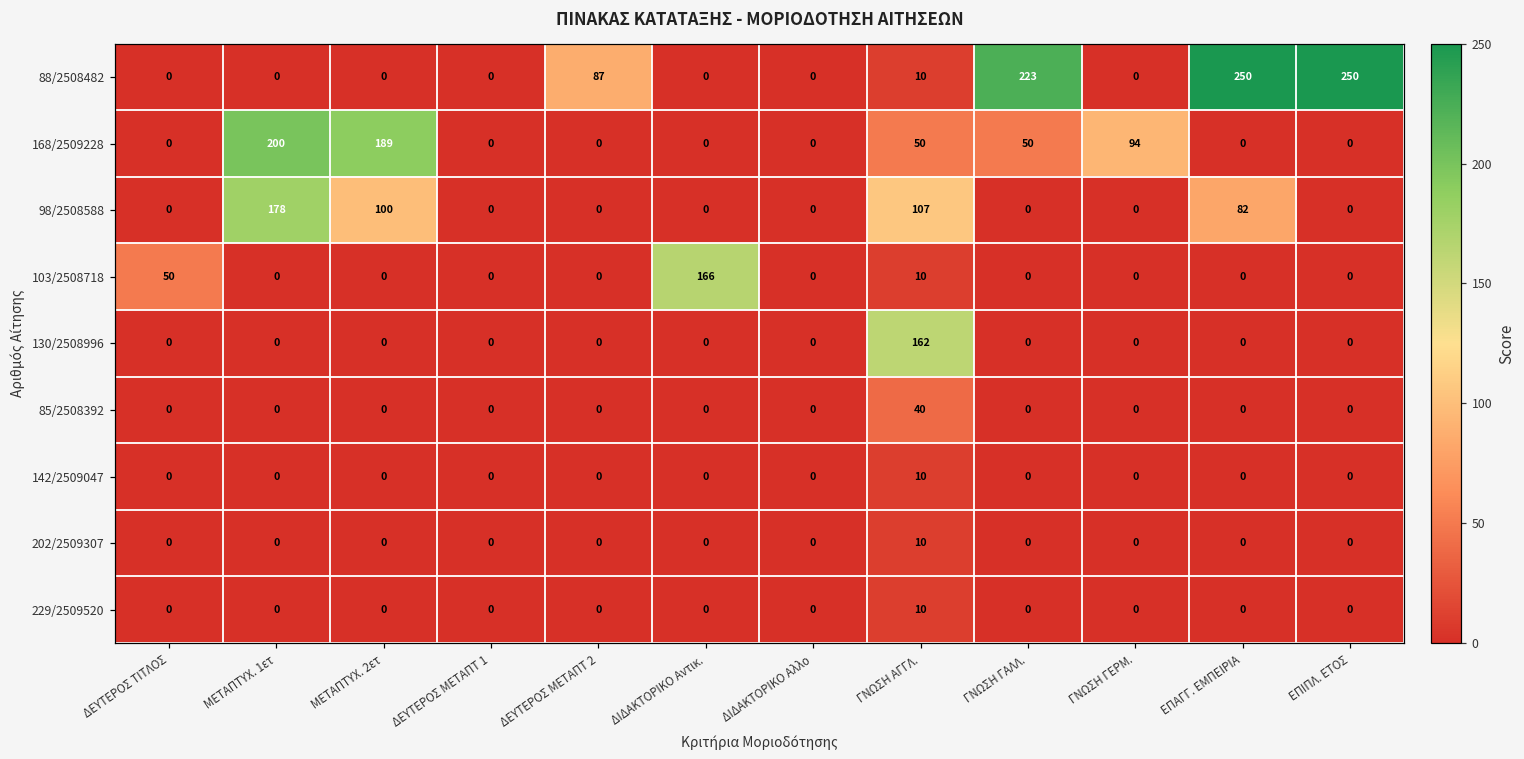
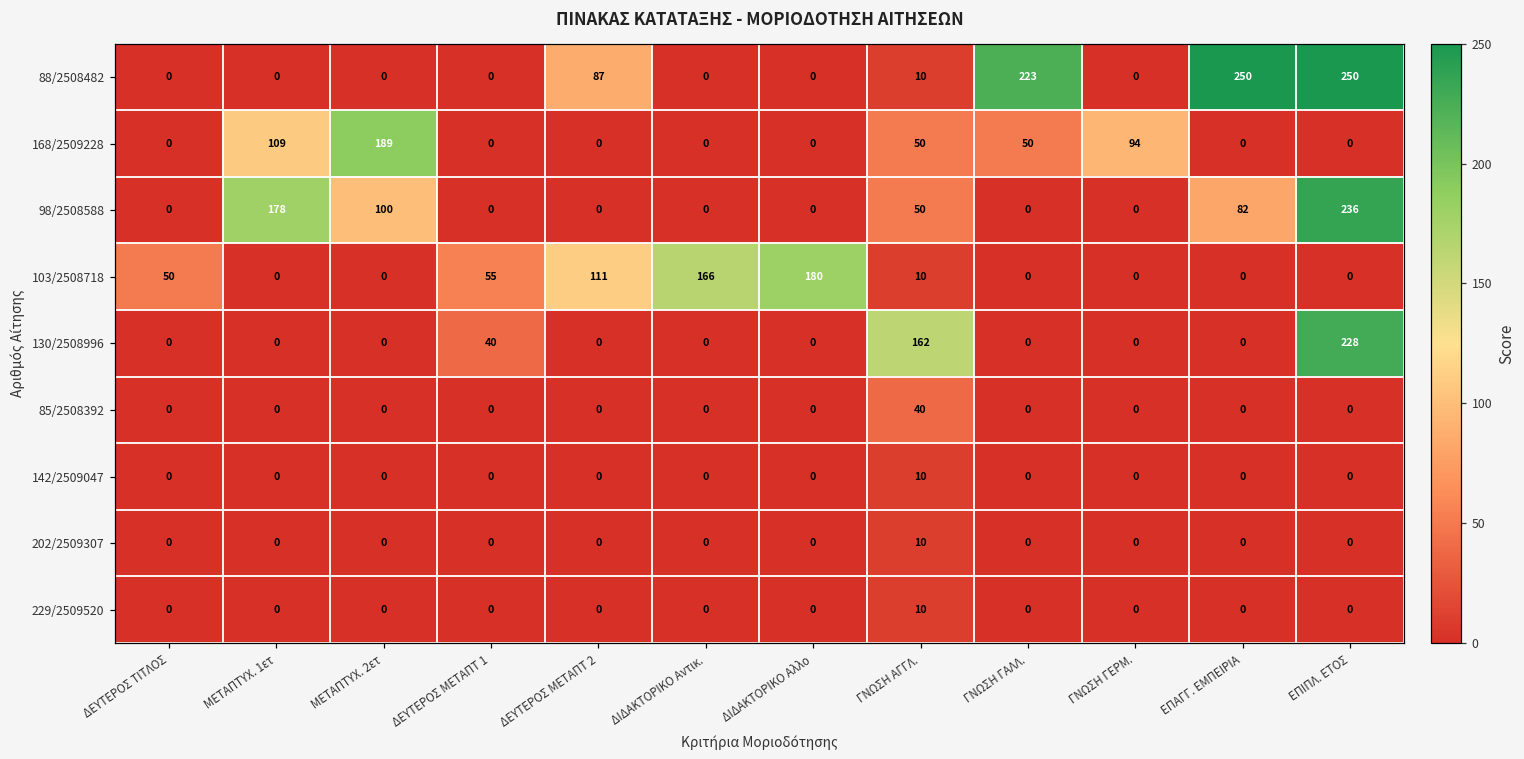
  {
    "88/2508482": {
      "ΔΕΥΤΕΡΟΣ ΤΙΤΛΟΣ": 0,
      "ΜΕΤΑΠΤΥΧ. 1ετ": 0,
      "ΜΕΤΑΠΤΥΧ. 2ετ": 0,
      "ΔΕΥΤΕΡΟΣ ΜΕΤΑΠΤ 1": 0,
      "ΔΕΥΤΕΡΟΣ ΜΕΤΑΠΤ 2": 87,
      "ΔΙΔΑΚΤΟΡΙΚΟ Αντικ.": 0,
      "ΔΙΔΑΚΤΟΡΙΚΟ Αλλο": 0,
      "ΓΝΩΣΗ ΑΓΓΛ.": 10,
      "ΓΝΩΣΗ ΓΑΛΛ.": 223,
      "ΓΝΩΣΗ ΓΕΡΜ.": 0,
      "ΕΠΑΓΓ. ΕΜΠΕΙΡΙΑ": 250,
      "ΕΠΙΠΛ. ΕΤΟΣ": 250
    },
    "168/2509228": {
      "ΔΕΥΤΕΡΟΣ ΤΙΤΛΟΣ": 0,
-     "ΜΕΤΑΠΤΥΧ. 1ετ": 200,
+     "ΜΕΤΑΠΤΥΧ. 1ετ": 109,
      "ΜΕΤΑΠΤΥΧ. 2ετ": 189,
      "ΔΕΥΤΕΡΟΣ ΜΕΤΑΠΤ 1": 0,
      "ΔΕΥΤΕΡΟΣ ΜΕΤΑΠΤ 2": 0,
      "ΔΙΔΑΚΤΟΡΙΚΟ Αντικ.": 0,
      "ΔΙΔΑΚΤΟΡΙΚΟ Αλλο": 0,
      "ΓΝΩΣΗ ΑΓΓΛ.": 50,
      "ΓΝΩΣΗ ΓΑΛΛ.": 50,
      "ΓΝΩΣΗ ΓΕΡΜ.": 94,
      "ΕΠΑΓΓ. ΕΜΠΕΙΡΙΑ": 0,
      "ΕΠΙΠΛ. ΕΤΟΣ": 0
    },
    "98/2508588": {
      "ΔΕΥΤΕΡΟΣ ΤΙΤΛΟΣ": 0,
      "ΜΕΤΑΠΤΥΧ. 1ετ": 178,
      "ΜΕΤΑΠΤΥΧ. 2ετ": 100,
      "ΔΕΥΤΕΡΟΣ ΜΕΤΑΠΤ 1": 0,
      "ΔΕΥΤΕΡΟΣ ΜΕΤΑΠΤ 2": 0,
      "ΔΙΔΑΚΤΟΡΙΚΟ Αντικ.": 0,
      "ΔΙΔΑΚΤΟΡΙΚΟ Αλλο": 0,
-     "ΓΝΩΣΗ ΑΓΓΛ.": 107,
+     "ΓΝΩΣΗ ΑΓΓΛ.": 50,
      "ΓΝΩΣΗ ΓΑΛΛ.": 0,
      "ΓΝΩΣΗ ΓΕΡΜ.": 0,
      "ΕΠΑΓΓ. ΕΜΠΕΙΡΙΑ": 82,
-     "ΕΠΙΠΛ. ΕΤΟΣ": 0
+     "ΕΠΙΠΛ. ΕΤΟΣ": 236
    },
    "103/2508718": {
      "ΔΕΥΤΕΡΟΣ ΤΙΤΛΟΣ": 50,
      "ΜΕΤΑΠΤΥΧ. 1ετ": 0,
      "ΜΕΤΑΠΤΥΧ. 2ετ": 0,
-     "ΔΕΥΤΕΡΟΣ ΜΕΤΑΠΤ 1": 0,
-     "ΔΕΥΤΕΡΟΣ ΜΕΤΑΠΤ 2": 0,
+     "ΔΕΥΤΕΡΟΣ ΜΕΤΑΠΤ 1": 55,
+     "ΔΕΥΤΕΡΟΣ ΜΕΤΑΠΤ 2": 111,
      "ΔΙΔΑΚΤΟΡΙΚΟ Αντικ.": 166,
-     "ΔΙΔΑΚΤΟΡΙΚΟ Αλλο": 0,
+     "ΔΙΔΑΚΤΟΡΙΚΟ Αλλο": 180,
      "ΓΝΩΣΗ ΑΓΓΛ.": 10,
      "ΓΝΩΣΗ ΓΑΛΛ.": 0,
      "ΓΝΩΣΗ ΓΕΡΜ.": 0,
      "ΕΠΑΓΓ. ΕΜΠΕΙΡΙΑ": 0,
      "ΕΠΙΠΛ. ΕΤΟΣ": 0
    },
    "130/2508996": {
      "ΔΕΥΤΕΡΟΣ ΤΙΤΛΟΣ": 0,
      "ΜΕΤΑΠΤΥΧ. 1ετ": 0,
      "ΜΕΤΑΠΤΥΧ. 2ετ": 0,
-     "ΔΕΥΤΕΡΟΣ ΜΕΤΑΠΤ 1": 0,
+     "ΔΕΥΤΕΡΟΣ ΜΕΤΑΠΤ 1": 40,
      "ΔΕΥΤΕΡΟΣ ΜΕΤΑΠΤ 2": 0,
      "ΔΙΔΑΚΤΟΡΙΚΟ Αντικ.": 0,
      "ΔΙΔΑΚΤΟΡΙΚΟ Αλλο": 0,
      "ΓΝΩΣΗ ΑΓΓΛ.": 162,
      "ΓΝΩΣΗ ΓΑΛΛ.": 0,
      "ΓΝΩΣΗ ΓΕΡΜ.": 0,
      "ΕΠΑΓΓ. ΕΜΠΕΙΡΙΑ": 0,
-     "ΕΠΙΠΛ. ΕΤΟΣ": 0
+     "ΕΠΙΠΛ. ΕΤΟΣ": 228
    },
    "85/2508392": {
      "ΔΕΥΤΕΡΟΣ ΤΙΤΛΟΣ": 0,
      "ΜΕΤΑΠΤΥΧ. 1ετ": 0,
      "ΜΕΤΑΠΤΥΧ. 2ετ": 0,
      "ΔΕΥΤΕΡΟΣ ΜΕΤΑΠΤ 1": 0,
      "ΔΕΥΤΕΡΟΣ ΜΕΤΑΠΤ 2": 0,
      "ΔΙΔΑΚΤΟΡΙΚΟ Αντικ.": 0,
      "ΔΙΔΑΚΤΟΡΙΚΟ Αλλο": 0,
      "ΓΝΩΣΗ ΑΓΓΛ.": 40,
      "ΓΝΩΣΗ ΓΑΛΛ.": 0,
      "ΓΝΩΣΗ ΓΕΡΜ.": 0,
      "ΕΠΑΓΓ. ΕΜΠΕΙΡΙΑ": 0,
      "ΕΠΙΠΛ. ΕΤΟΣ": 0
    },
    "142/2509047": {
      "ΔΕΥΤΕΡΟΣ ΤΙΤΛΟΣ": 0,
      "ΜΕΤΑΠΤΥΧ. 1ετ": 0,
      "ΜΕΤΑΠΤΥΧ. 2ετ": 0,
      "ΔΕΥΤΕΡΟΣ ΜΕΤΑΠΤ 1": 0,
      "ΔΕΥΤΕΡΟΣ ΜΕΤΑΠΤ 2": 0,
      "ΔΙΔΑΚΤΟΡΙΚΟ Αντικ.": 0,
      "ΔΙΔΑΚΤΟΡΙΚΟ Αλλο": 0,
      "ΓΝΩΣΗ ΑΓΓΛ.": 10,
      "ΓΝΩΣΗ ΓΑΛΛ.": 0,
      "ΓΝΩΣΗ ΓΕΡΜ.": 0,
      "ΕΠΑΓΓ. ΕΜΠΕΙΡΙΑ": 0,
      "ΕΠΙΠΛ. ΕΤΟΣ": 0
    },
    "202/2509307": {
      "ΔΕΥΤΕΡΟΣ ΤΙΤΛΟΣ": 0,
      "ΜΕΤΑΠΤΥΧ. 1ετ": 0,
      "ΜΕΤΑΠΤΥΧ. 2ετ": 0,
      "ΔΕΥΤΕΡΟΣ ΜΕΤΑΠΤ 1": 0,
      "ΔΕΥΤΕΡΟΣ ΜΕΤΑΠΤ 2": 0,
      "ΔΙΔΑΚΤΟΡΙΚΟ Αντικ.": 0,
      "ΔΙΔΑΚΤΟΡΙΚΟ Αλλο": 0,
      "ΓΝΩΣΗ ΑΓΓΛ.": 10,
      "ΓΝΩΣΗ ΓΑΛΛ.": 0,
      "ΓΝΩΣΗ ΓΕΡΜ.": 0,
      "ΕΠΑΓΓ. ΕΜΠΕΙΡΙΑ": 0,
      "ΕΠΙΠΛ. ΕΤΟΣ": 0
    },
    "229/2509520": {
      "ΔΕΥΤΕΡΟΣ ΤΙΤΛΟΣ": 0,
      "ΜΕΤΑΠΤΥΧ. 1ετ": 0,
      "ΜΕΤΑΠΤΥΧ. 2ετ": 0,
      "ΔΕΥΤΕΡΟΣ ΜΕΤΑΠΤ 1": 0,
      "ΔΕΥΤΕΡΟΣ ΜΕΤΑΠΤ 2": 0,
      "ΔΙΔΑΚΤΟΡΙΚΟ Αντικ.": 0,
      "ΔΙΔΑΚΤΟΡΙΚΟ Αλλο": 0,
      "ΓΝΩΣΗ ΑΓΓΛ.": 10,
      "ΓΝΩΣΗ ΓΑΛΛ.": 0,
      "ΓΝΩΣΗ ΓΕΡΜ.": 0,
      "ΕΠΑΓΓ. ΕΜΠΕΙΡΙΑ": 0,
      "ΕΠΙΠΛ. ΕΤΟΣ": 0
    }
  }
